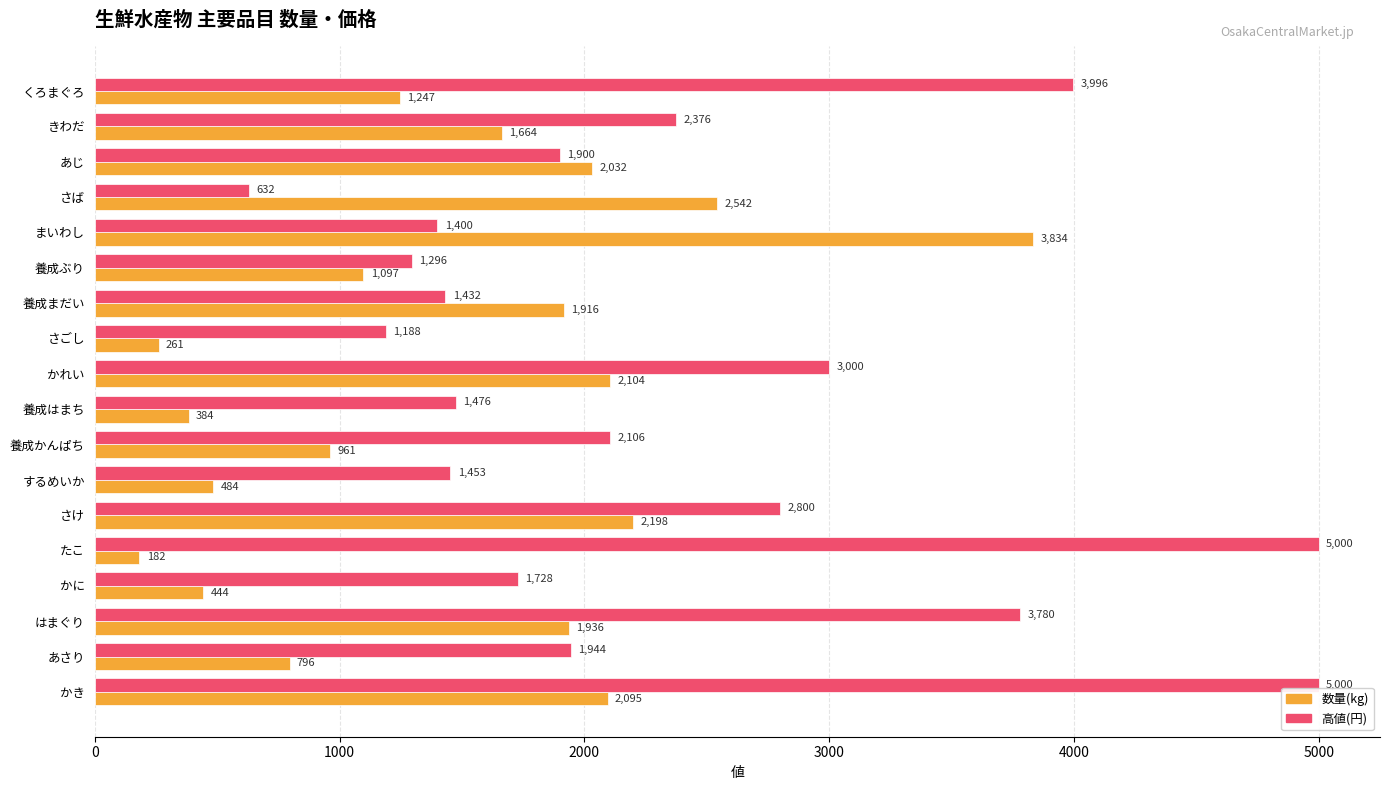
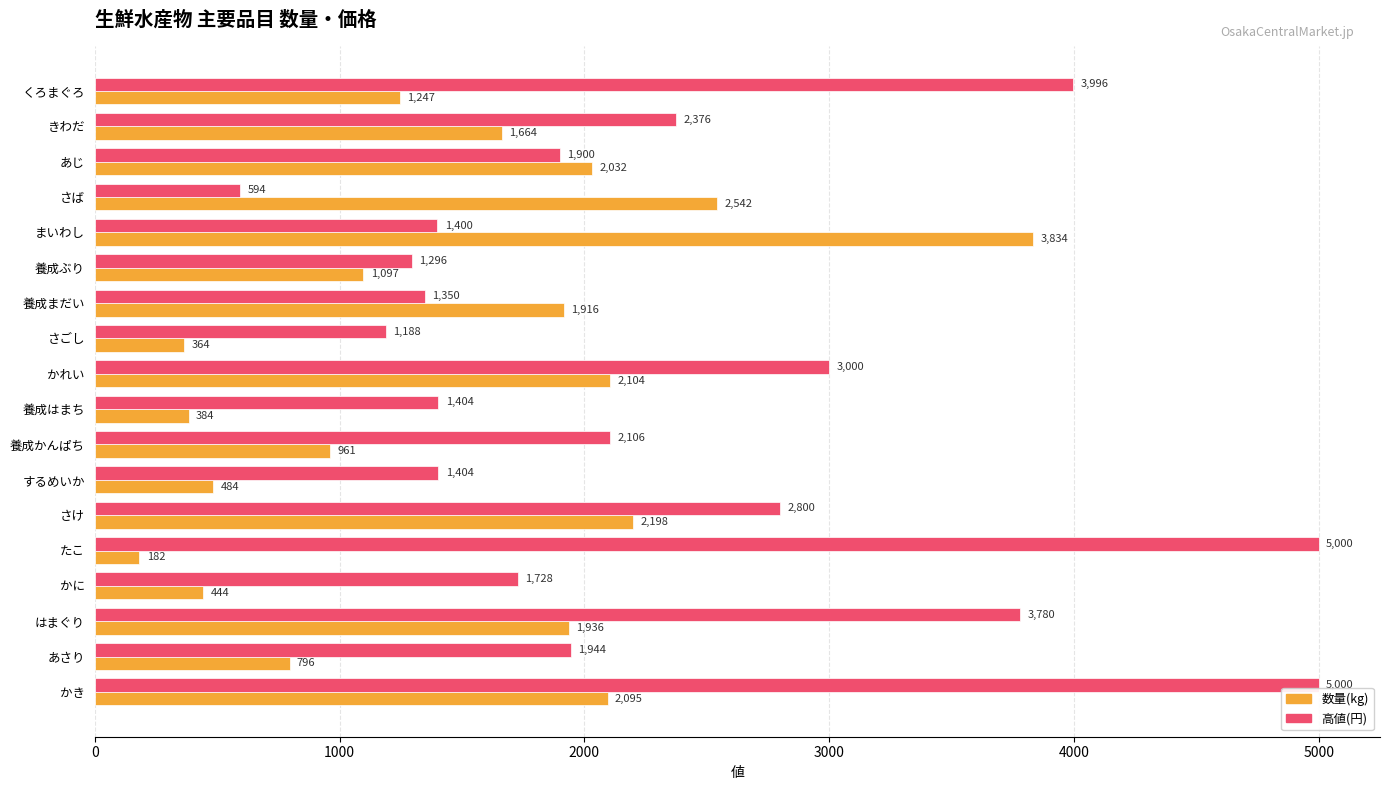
  {
    "数量(kg)": {
      "くろまぐろ": "1,247",
      "きわだ": "1,664",
      "あじ": "2,032",
      "さば": "2,542",
      "まいわし": "3,834",
      "養成ぶり": "1,097",
      "養成まだい": "1,916",
-     "さごし": "261",
+     "さごし": "364",
      "かれい": "2,104",
      "養成はまち": "384",
      "養成かんぱち": "961",
      "するめいか": "484",
      "さけ": "2,198",
      "たこ": "182",
      "かに": "444",
      "はまぐり": "1,936",
      "あさり": "796",
      "かき": "2,095"
    },
    "高値(円)": {
      "くろまぐろ": "3,996",
      "きわだ": "2,376",
      "あじ": "1,900",
-     "さば": "632",
+     "さば": "594",
      "まいわし": "1,400",
      "養成ぶり": "1,296",
-     "養成まだい": "1,432",
+     "養成まだい": "1,350",
      "さごし": "1,188",
      "かれい": "3,000",
-     "養成はまち": "1,476",
+     "養成はまち": "1,404",
      "養成かんぱち": "2,106",
-     "するめいか": "1,453",
+     "するめいか": "1,404",
      "さけ": "2,800",
      "たこ": "5,000",
      "かに": "1,728",
      "はまぐり": "3,780",
      "あさり": "1,944"
    }
  }
